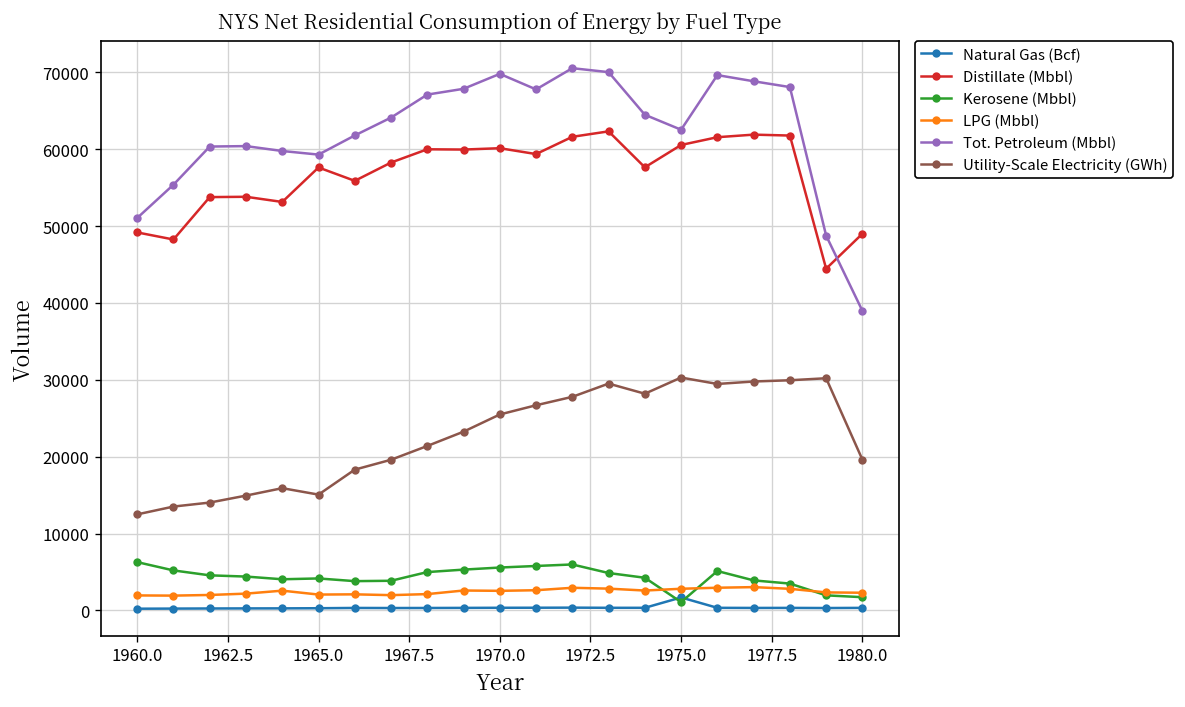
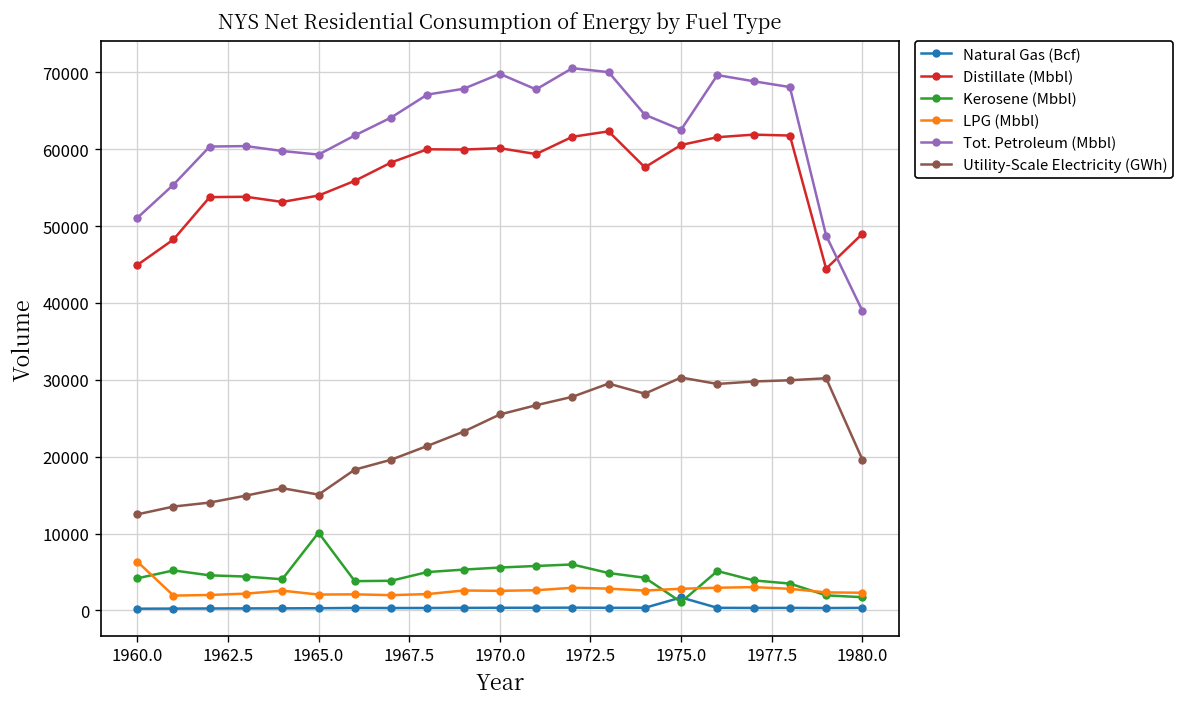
  {
    "Natural Gas (Bcf)": {
      "1960.0": 0,
      "1965.0": 0,
      "1970.0": 0,
      "1975.0": 2000,
      "1980.0": 0
    },
    "Distillate (Mbbl)": {
-     "1960.0": 49000,
-     "1965.0": 58000,
+     "1960.0": 45000,
+     "1965.0": 54000,
      "1970.0": 60000,
      "1975.0": 61000,
      "1980.0": 49000
    },
    "Kerosene (Mbbl)": {
-     "1960.0": 6000,
-     "1965.0": 4000,
+     "1960.0": 4000,
+     "1965.0": 10000,
      "1970.0": 6000,
      "1975.0": 1000,
      "1980.0": 2000
    },
    "LPG (Mbbl)": {
-     "1960.0": 2000,
+     "1960.0": 6000,
      "1965.0": 2000,
      "1970.0": 3000,
      "1975.0": 3000,
      "1980.0": 2000
    },
    "Tot. Petroleum (Mbbl)": {
      "1960.0": 51000,
      "1965.0": 59000,
      "1970.0": 70000,
      "1975.0": 63000,
      "1980.0": 39000
    },
    "Utility-Scale Electricity (GWh)": {
      "1960.0": 12000,
      "1965.0": 15000,
      "1970.0": 25000,
      "1975.0": 30000,
      "1980.0": 20000
    }
  }
